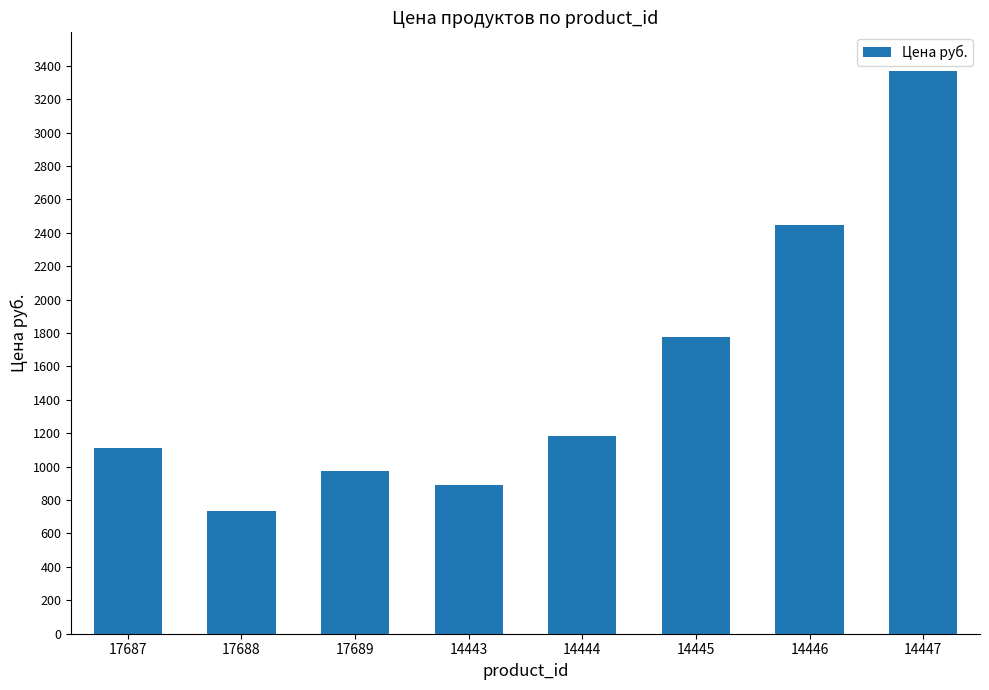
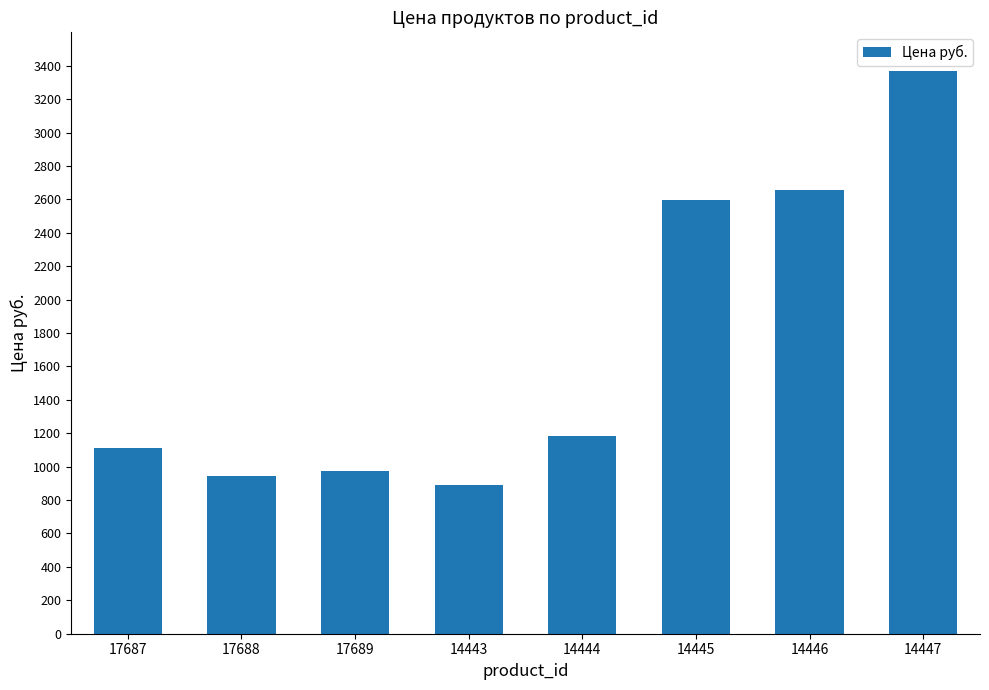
  {
    "17687": 1110,
-   "17688": 740,
+   "17688": 950,
    "17689": 970,
    "14443": 890,
    "14444": 1180,
-   "14445": 1780,
-   "14446": 2440,
+   "14445": 2600,
+   "14446": 2660,
    "14447": 3370
  }
